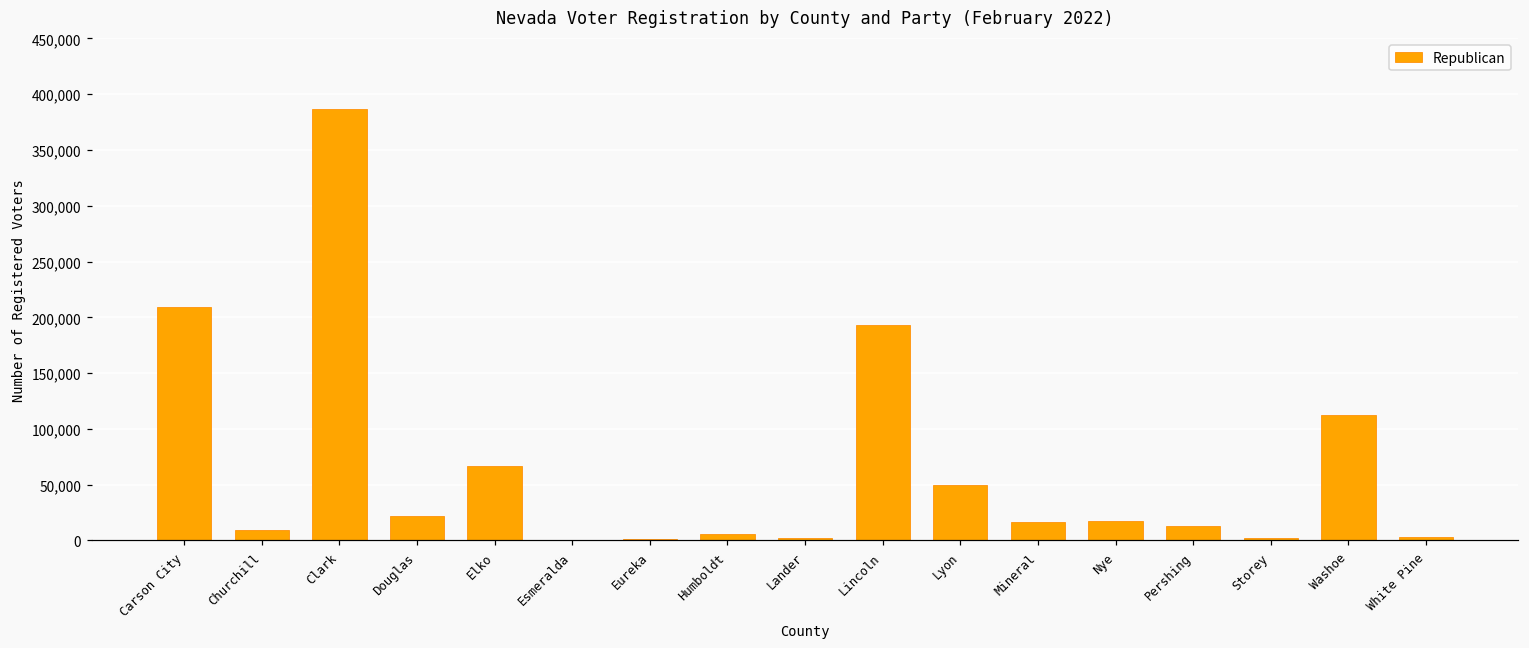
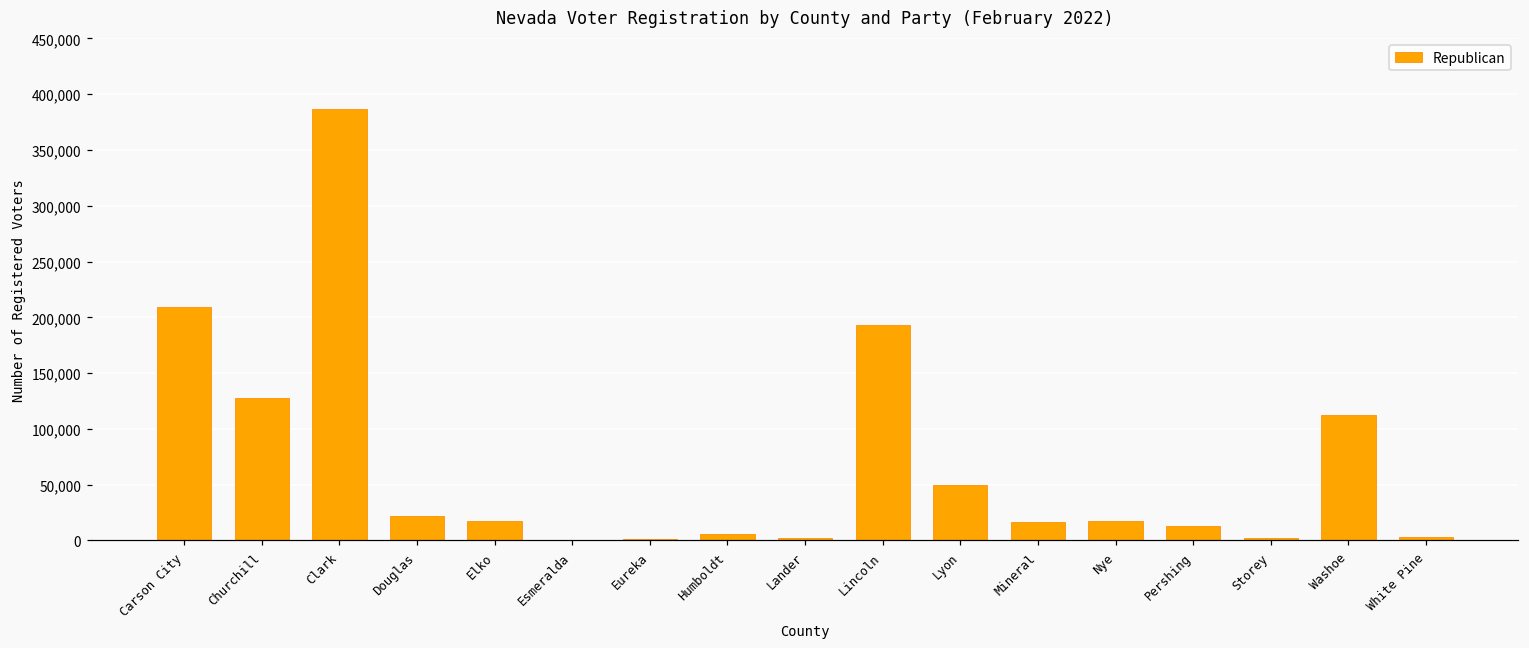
  {
    "Carson City": "209,000",
-   "Churchill": "9,000",
+   "Churchill": "128,000",
    "Clark": "387,000",
    "Douglas": "22,000",
-   "Elko": "67,000",
+   "Elko": "17,000",
    "Humboldt": "6,000",
    "Lincoln": "193,000",
    "Lyon": "50,000",
    "Mineral": "16,000",
    "Nye": "17,000",
    "Pershing": "13,000",
    "Washoe": "113,000",
    "White Pine": "3,000"
  }
